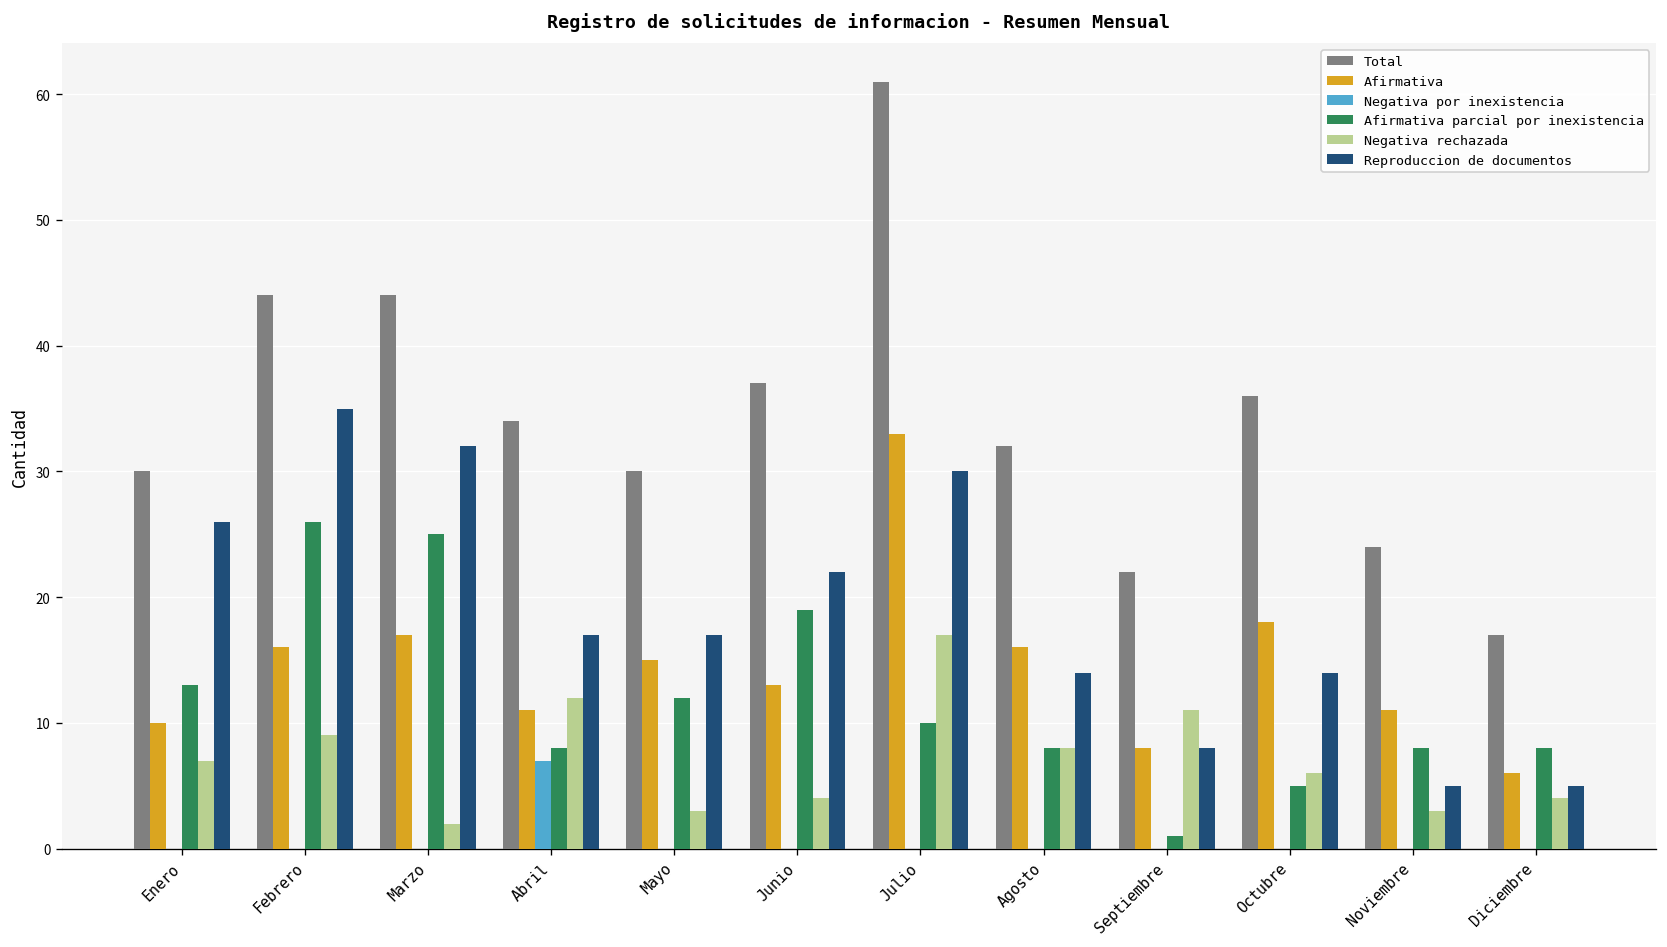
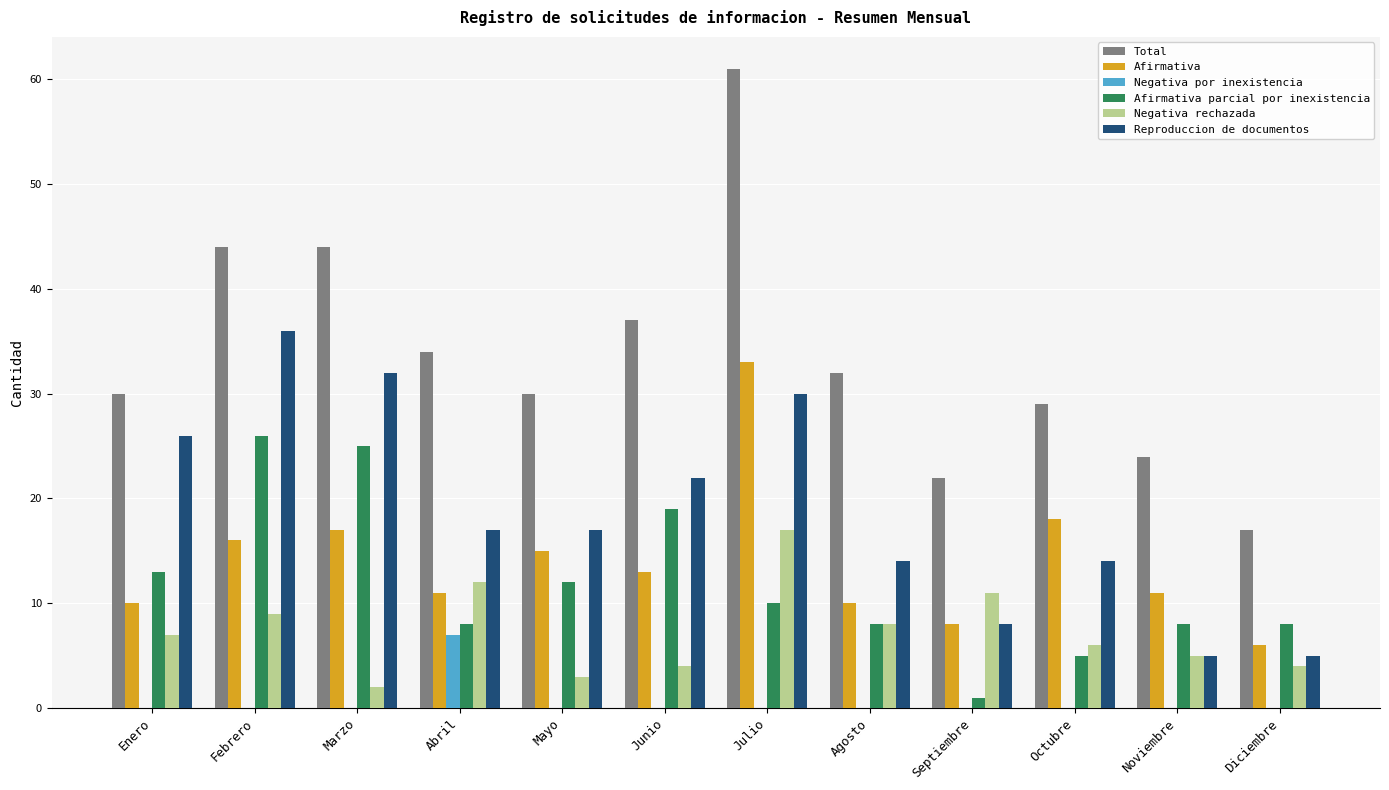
  {
    "Total": {
      "Enero": 30,
      "Febrero": 44,
      "Marzo": 44,
      "Abril": 34,
      "Mayo": 30,
      "Junio": 37,
      "Julio": 61,
      "Agosto": 32,
      "Septiembre": 22,
-     "Octubre": 36,
+     "Octubre": 29,
      "Noviembre": 24,
      "Diciembre": 17
    },
    "Afirmativa": {
      "Enero": 10,
      "Febrero": 16,
      "Marzo": 17,
      "Abril": 11,
      "Mayo": 15,
      "Junio": 13,
      "Julio": 33,
-     "Agosto": 16,
+     "Agosto": 10,
      "Septiembre": 8,
      "Octubre": 18,
      "Noviembre": 11,
      "Diciembre": 6
    },
    "Negativa por inexistencia": {
      "Enero": 0,
      "Febrero": 0,
      "Marzo": 0,
      "Abril": 7,
      "Mayo": 0,
      "Junio": 0,
      "Julio": 0,
      "Agosto": 0,
      "Septiembre": 0,
      "Octubre": 0,
      "Noviembre": 0,
      "Diciembre": 0
    },
    "Afirmativa parcial por inexistencia": {
      "Enero": 13,
      "Febrero": 26,
      "Marzo": 25,
      "Abril": 8,
      "Mayo": 12,
      "Junio": 19,
      "Julio": 10,
      "Agosto": 8,
      "Septiembre": 1,
      "Octubre": 5,
      "Noviembre": 8,
      "Diciembre": 8
    },
    "Negativa rechazada": {
      "Enero": 7,
      "Febrero": 9,
      "Marzo": 2,
      "Abril": 12,
      "Mayo": 3,
      "Junio": 4,
      "Julio": 17,
      "Agosto": 8,
      "Septiembre": 11,
      "Octubre": 6,
-     "Noviembre": 3,
+     "Noviembre": 5,
      "Diciembre": 4
    },
    "Reproduccion de documentos": {
      "Enero": 26,
-     "Febrero": 35,
+     "Febrero": 36,
      "Marzo": 32,
      "Abril": 17,
      "Mayo": 17,
      "Junio": 22,
      "Julio": 30,
      "Agosto": 14,
      "Septiembre": 8,
      "Octubre": 14,
      "Noviembre": 5,
      "Diciembre": 5
    }
  }
